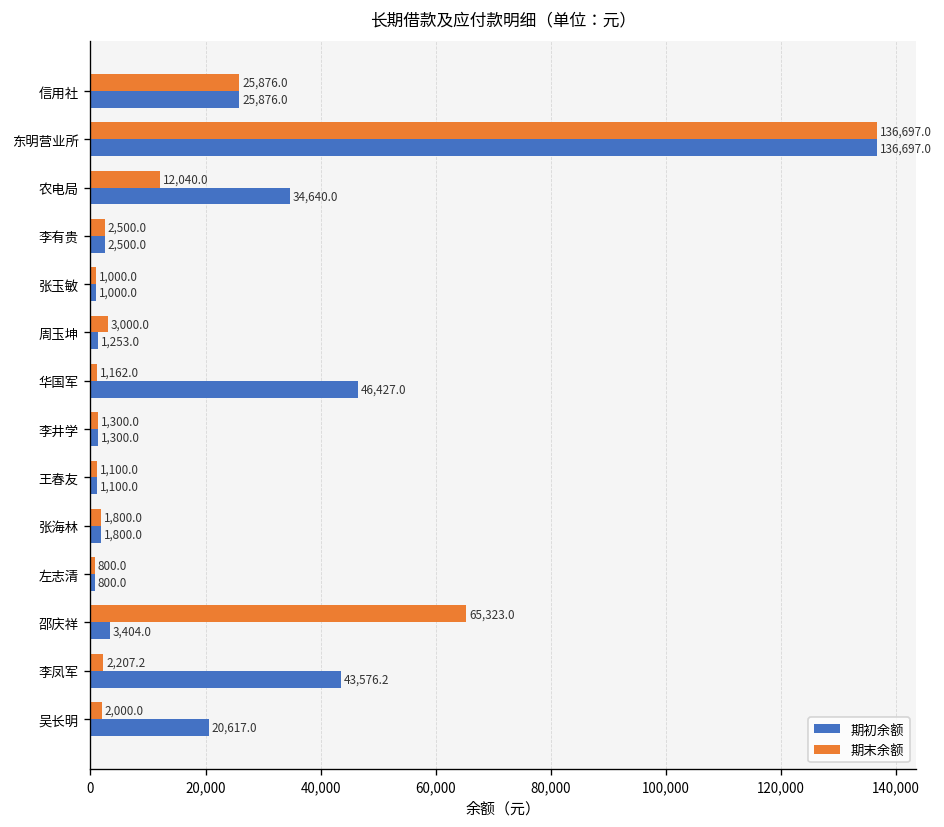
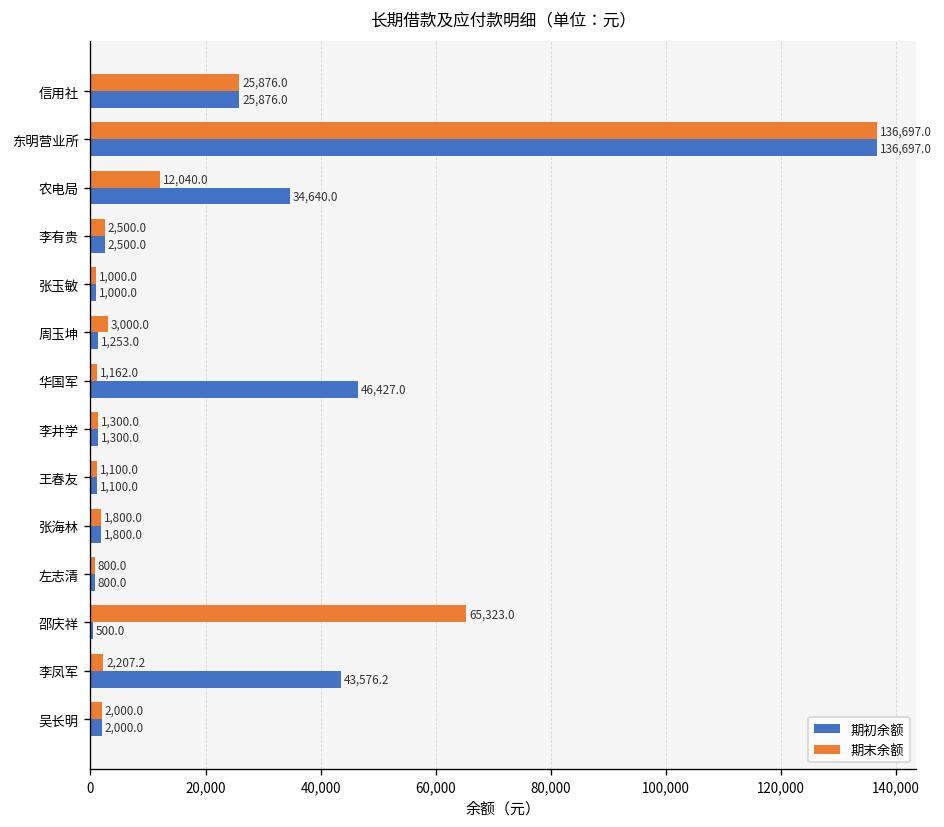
  {
    "期初余额": {
      "信用社": "25,876.0",
      "东明营业所": "136,697.0",
      "农电局": "34,640.0",
      "李有贵": "2,500.0",
      "张玉敏": "1,000.0",
      "周玉坤": "1,253.0",
      "华国军": "46,427.0",
      "李井学": "1,300.0",
      "王春友": "1,100.0",
      "张海林": "1,800.0",
      "左志清": "800.0",
-     "邵庆祥": "3,404.0",
+     "邵庆祥": "500.0",
      "李凤军": "43,576.2",
-     "吴长明": "20,617.0"
+     "吴长明": "2,000.0"
    },
    "期末余额": {
      "信用社": "25,876.0",
      "东明营业所": "136,697.0",
      "农电局": "12,040.0",
      "李有贵": "2,500.0",
      "张玉敏": "1,000.0",
      "周玉坤": "3,000.0",
      "华国军": "1,162.0",
      "李井学": "1,300.0",
      "王春友": "1,100.0",
      "张海林": "1,800.0",
      "左志清": "800.0",
      "邵庆祥": "65,323.0",
      "李凤军": "2,207.2",
      "吴长明": "2,000.0"
    }
  }
